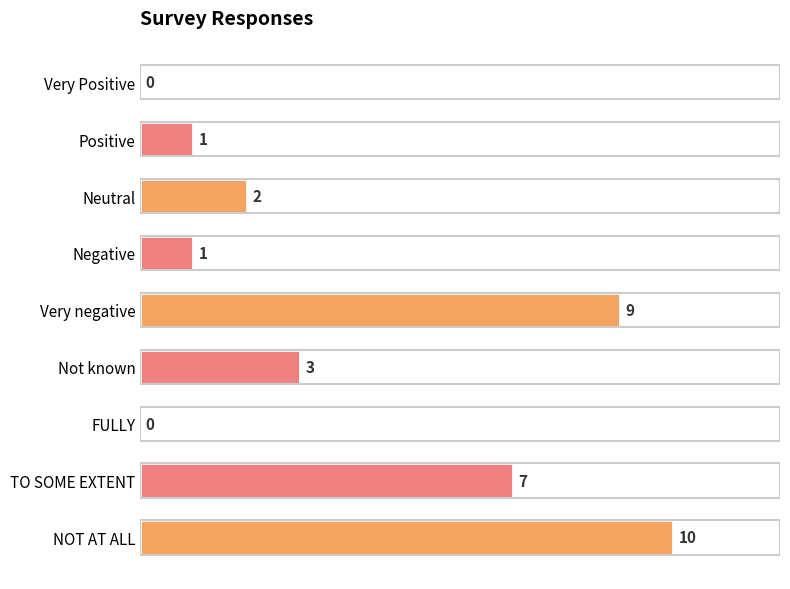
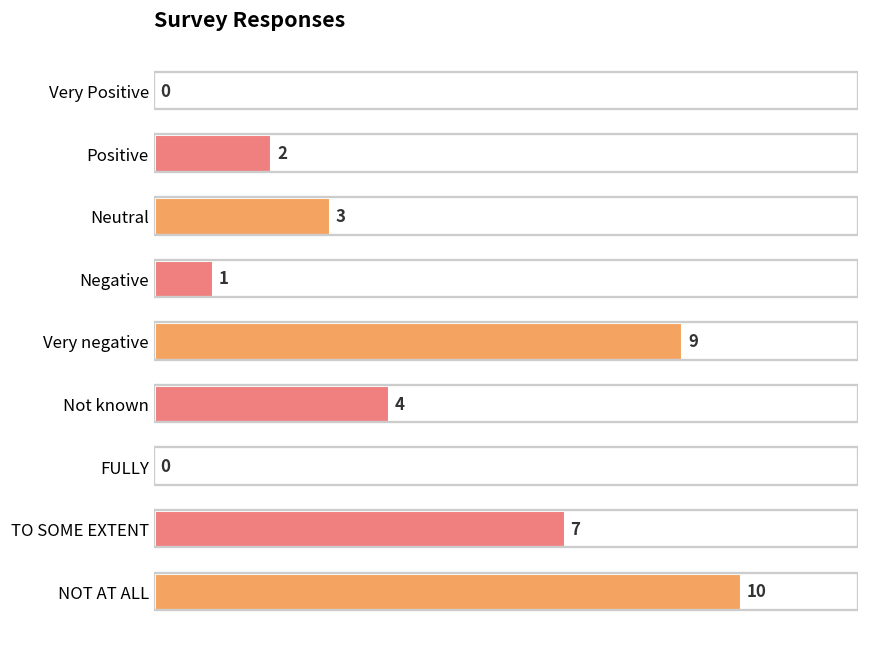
  {
    "Very Positive": 0,
-   "Positive": 1,
-   "Neutral": 2,
+   "Positive": 2,
+   "Neutral": 3,
    "Negative": 1,
    "Very negative": 9,
-   "Not known": 3,
+   "Not known": 4,
    "FULLY": 0,
    "TO SOME EXTENT": 7,
    "NOT AT ALL": 10
  }
